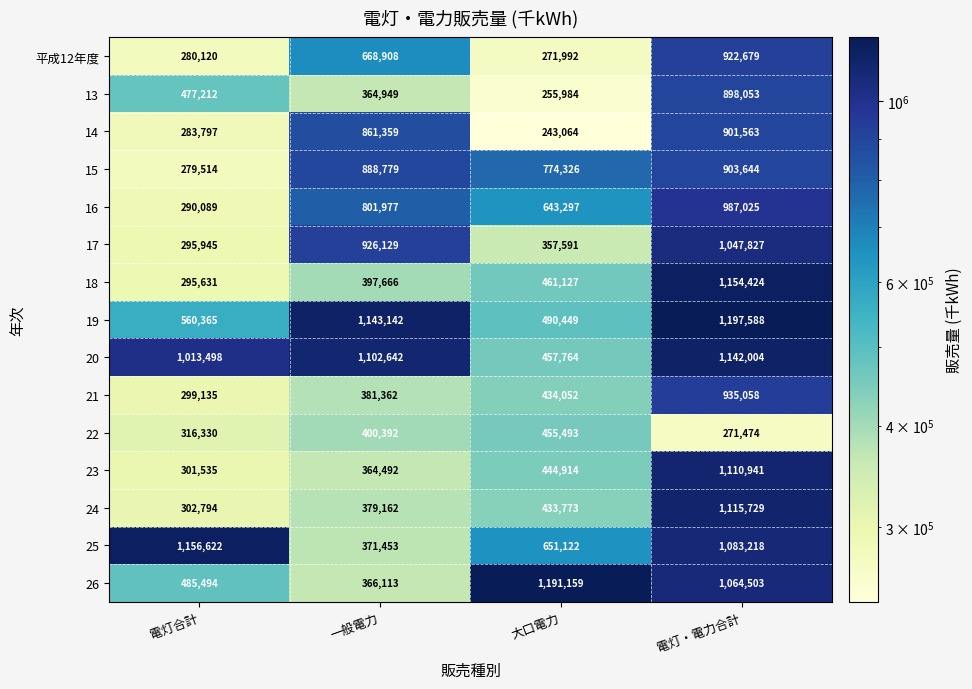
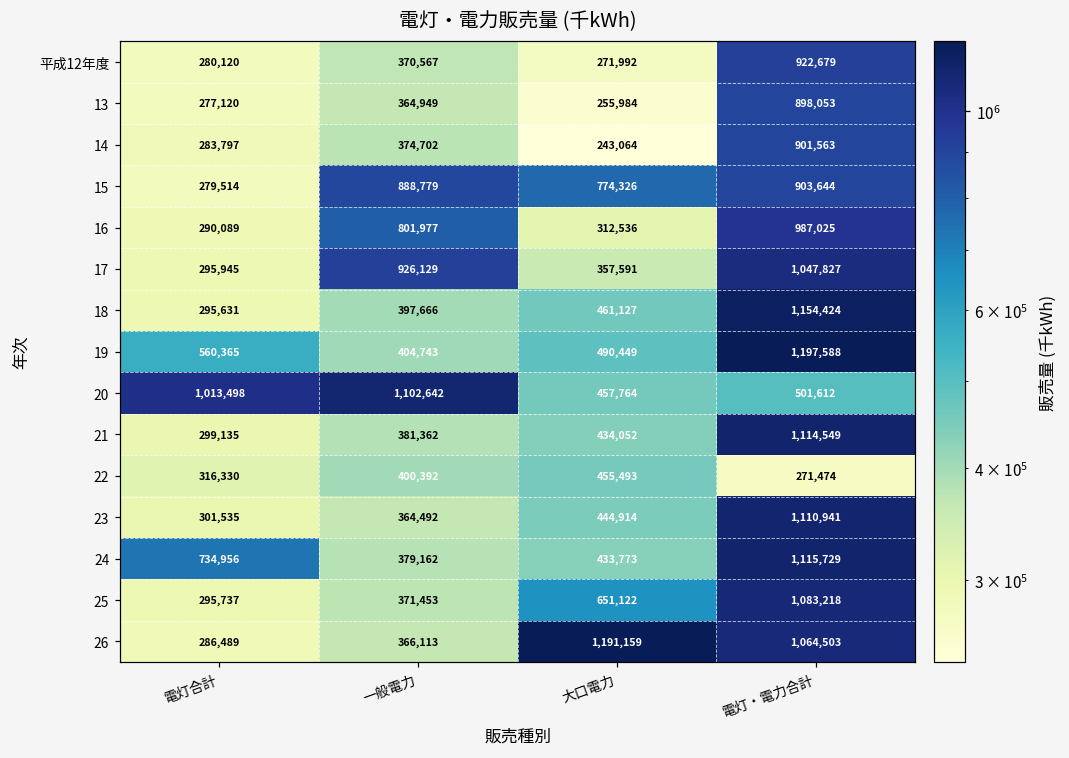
  {
    "平成12年度": {
      "電灯合計": "280,120",
-     "一般電力": "668,908",
+     "一般電力": "370,567",
      "大口電力": "271,992",
      "電灯・電力合計": "922,679"
    },
    "13": {
-     "電灯合計": "477,212",
+     "電灯合計": "277,120",
      "一般電力": "364,949",
      "大口電力": "255,984",
      "電灯・電力合計": "898,053"
    },
    "14": {
      "電灯合計": "283,797",
-     "一般電力": "861,359",
+     "一般電力": "374,702",
      "大口電力": "243,064",
      "電灯・電力合計": "901,563"
    },
    "15": {
      "電灯合計": "279,514",
      "一般電力": "888,779",
      "大口電力": "774,326",
      "電灯・電力合計": "903,644"
    },
    "16": {
      "電灯合計": "290,089",
      "一般電力": "801,977",
-     "大口電力": "643,297",
+     "大口電力": "312,536",
      "電灯・電力合計": "987,025"
    },
    "17": {
      "電灯合計": "295,945",
      "一般電力": "926,129",
      "大口電力": "357,591",
      "電灯・電力合計": "1,047,827"
    },
    "18": {
      "電灯合計": "295,631",
      "一般電力": "397,666",
      "大口電力": "461,127",
      "電灯・電力合計": "1,154,424"
    },
    "19": {
      "電灯合計": "560,365",
-     "一般電力": "1,143,142",
+     "一般電力": "404,743",
      "大口電力": "490,449",
      "電灯・電力合計": "1,197,588"
    },
    "20": {
      "電灯合計": "1,013,498",
      "一般電力": "1,102,642",
      "大口電力": "457,764",
-     "電灯・電力合計": "1,142,004"
+     "電灯・電力合計": "501,612"
    },
    "21": {
      "電灯合計": "299,135",
      "一般電力": "381,362",
      "大口電力": "434,052",
-     "電灯・電力合計": "935,058"
+     "電灯・電力合計": "1,114,549"
    },
    "22": {
      "電灯合計": "316,330",
      "一般電力": "400,392",
      "大口電力": "455,493",
      "電灯・電力合計": "271,474"
    },
    "23": {
      "電灯合計": "301,535",
      "一般電力": "364,492",
      "大口電力": "444,914",
      "電灯・電力合計": "1,110,941"
    },
    "24": {
-     "電灯合計": "302,794",
+     "電灯合計": "734,956",
      "一般電力": "379,162",
      "大口電力": "433,773",
      "電灯・電力合計": "1,115,729"
    },
    "25": {
-     "電灯合計": "1,156,622",
+     "電灯合計": "295,737",
      "一般電力": "371,453",
      "大口電力": "651,122",
      "電灯・電力合計": "1,083,218"
    },
    "26": {
-     "電灯合計": "485,494",
+     "電灯合計": "286,489",
      "一般電力": "366,113",
      "大口電力": "1,191,159",
      "電灯・電力合計": "1,064,503"
    }
  }
